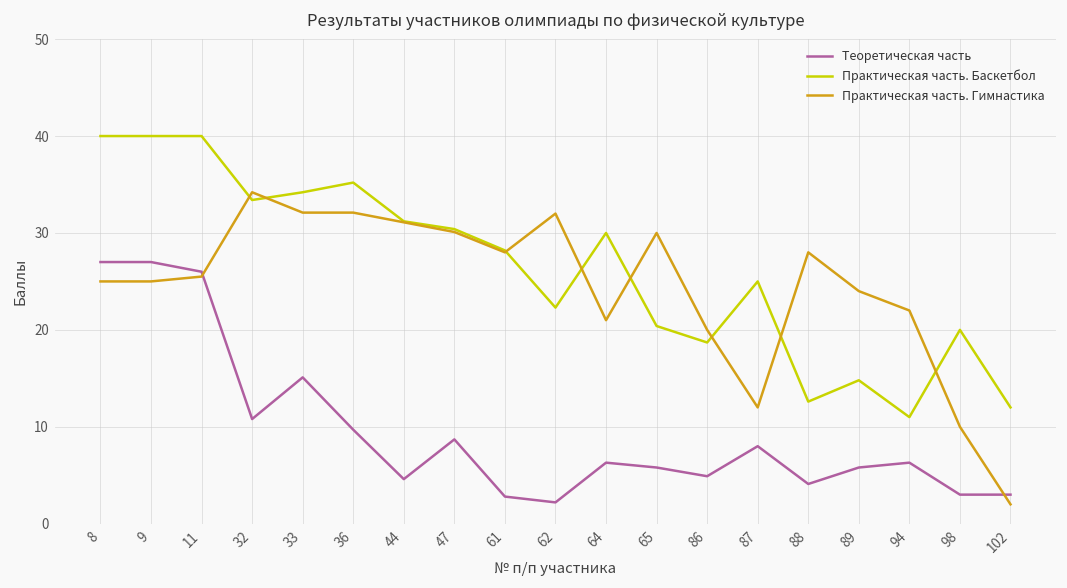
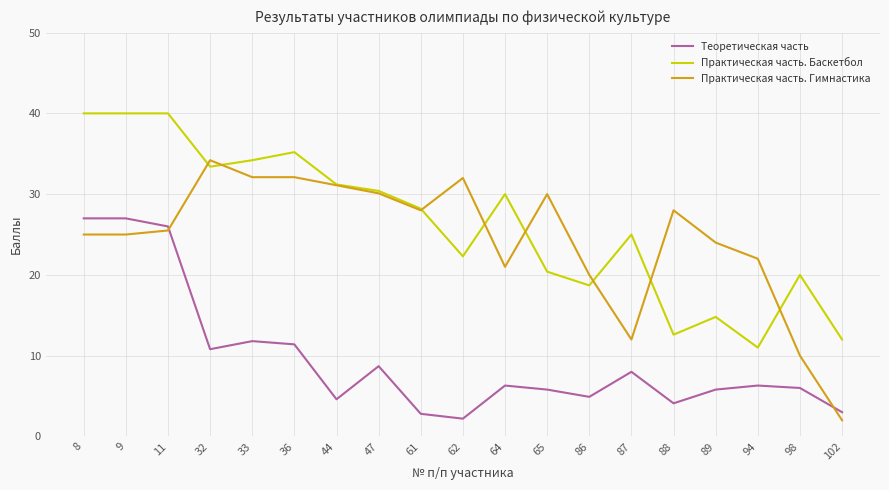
  {
    "Теоретическая часть": {
      "8": 27,
      "9": 27,
      "11": 26,
      "32": 11,
-     "33": 15,
-     "36": 10,
+     "33": 12,
+     "36": 11,
      "44": 5,
      "47": 9,
      "61": 3,
      "62": 2,
      "64": 6,
      "65": 6,
      "86": 5,
      "87": 8,
      "88": 4,
      "89": 6,
      "94": 6,
-     "98": 3,
+     "98": 6,
      "102": 3
    }
  }
